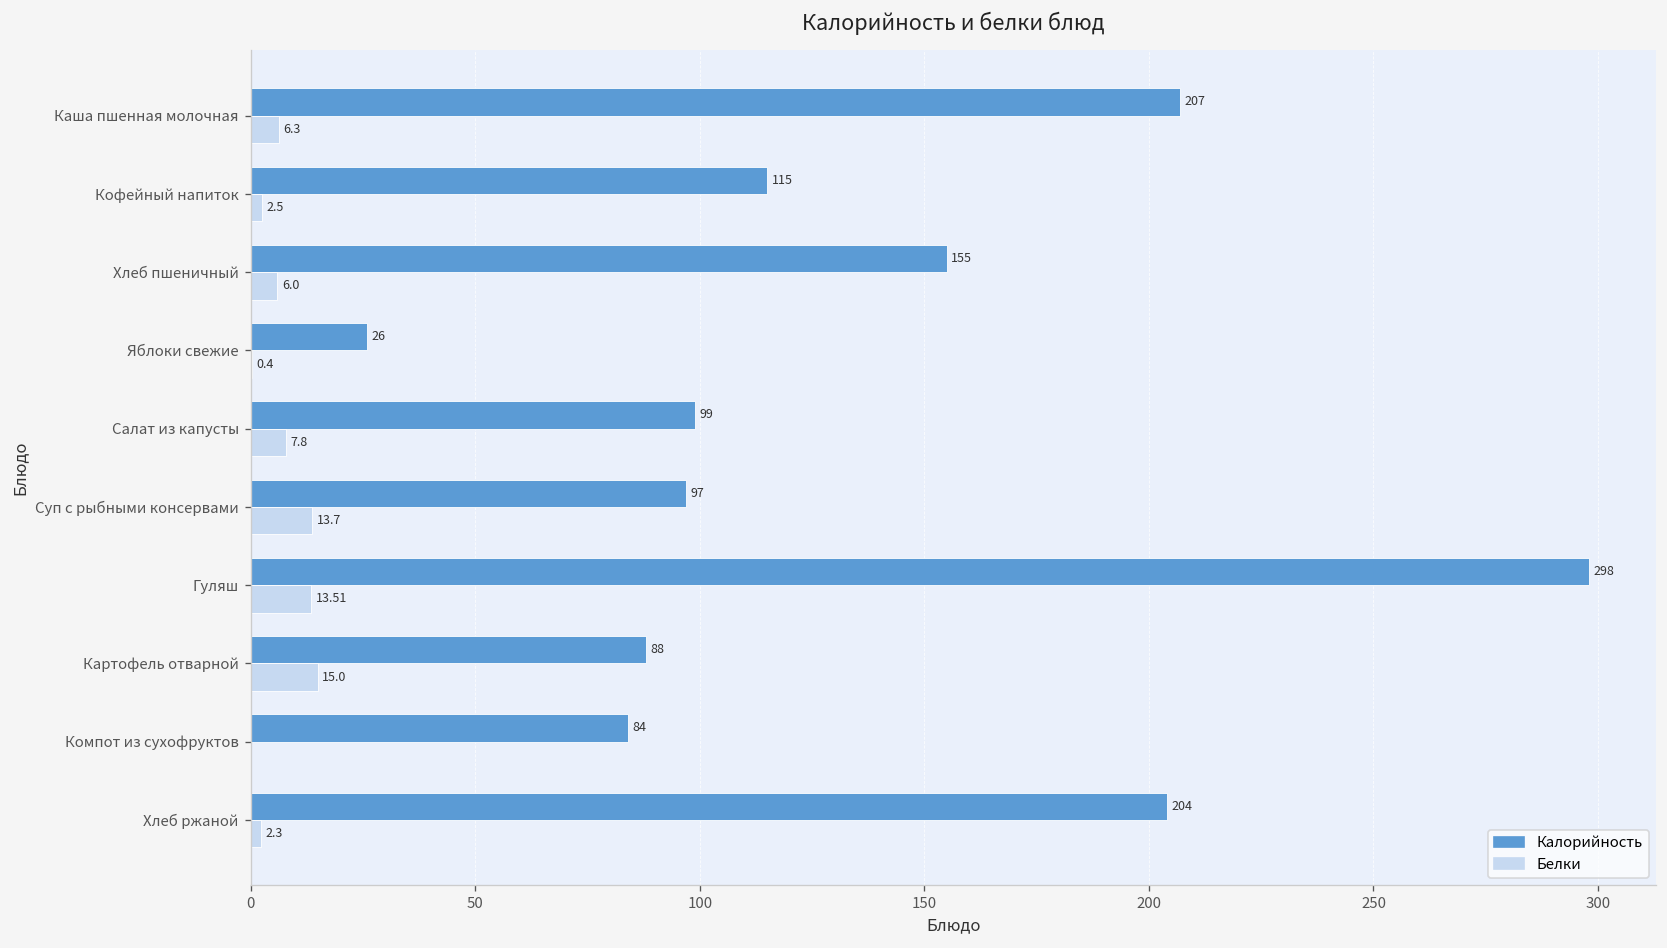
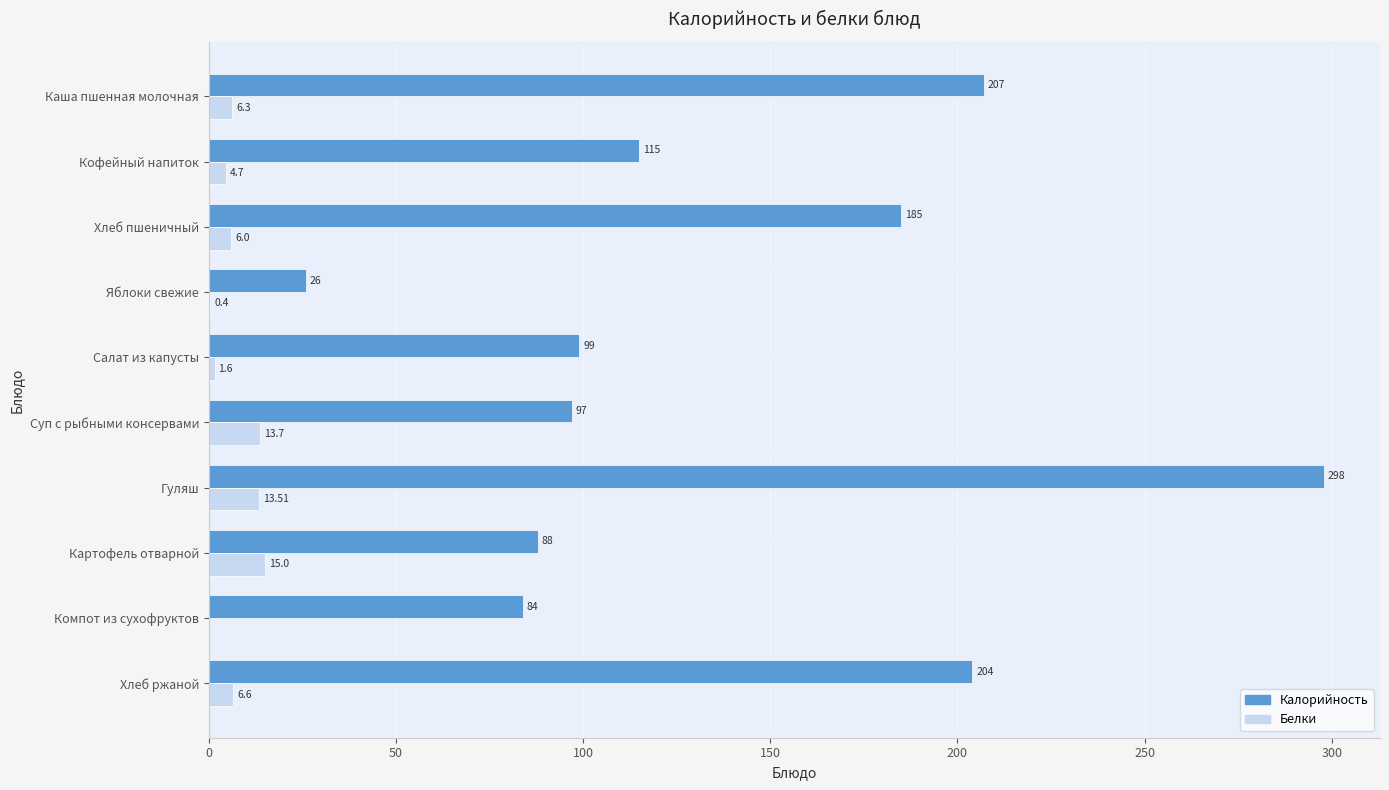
  {
    "Калорийность": {
      "Каша пшенная молочная": 207,
      "Кофейный напиток": 115,
-     "Хлеб пшеничный": 155,
+     "Хлеб пшеничный": 185,
      "Яблоки свежие": 26,
      "Салат из капусты": 99,
      "Суп с рыбными консервами": 97,
      "Гуляш": 298,
      "Картофель отварной": 88,
      "Компот из сухофруктов": 84,
      "Хлеб ржаной": 204
    },
    "Белки": {
      "Каша пшенная молочная": 6.3,
-     "Кофейный напиток": 2.5,
+     "Кофейный напиток": 4.7,
      "Хлеб пшеничный": 6.0,
      "Яблоки свежие": 0.4,
-     "Салат из капусты": 7.8,
+     "Салат из капусты": 1.6,
      "Суп с рыбными консервами": 13.7,
      "Гуляш": 13.51,
      "Картофель отварной": 15.0,
-     "Хлеб ржаной": 2.3
+     "Хлеб ржаной": 6.6
    }
  }
